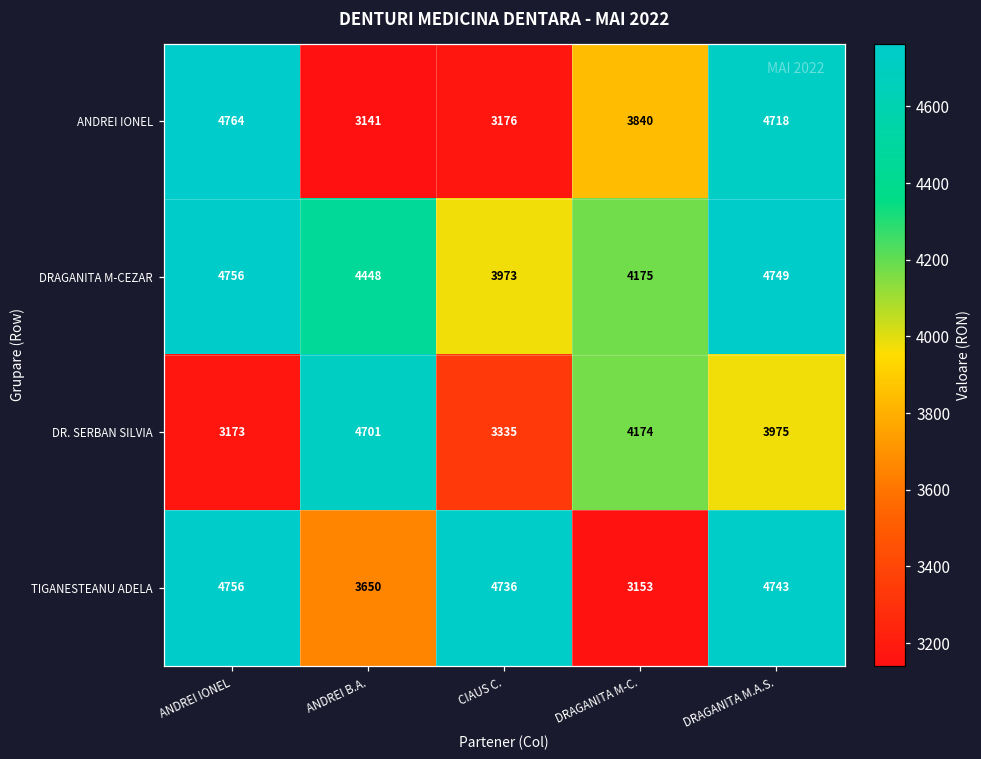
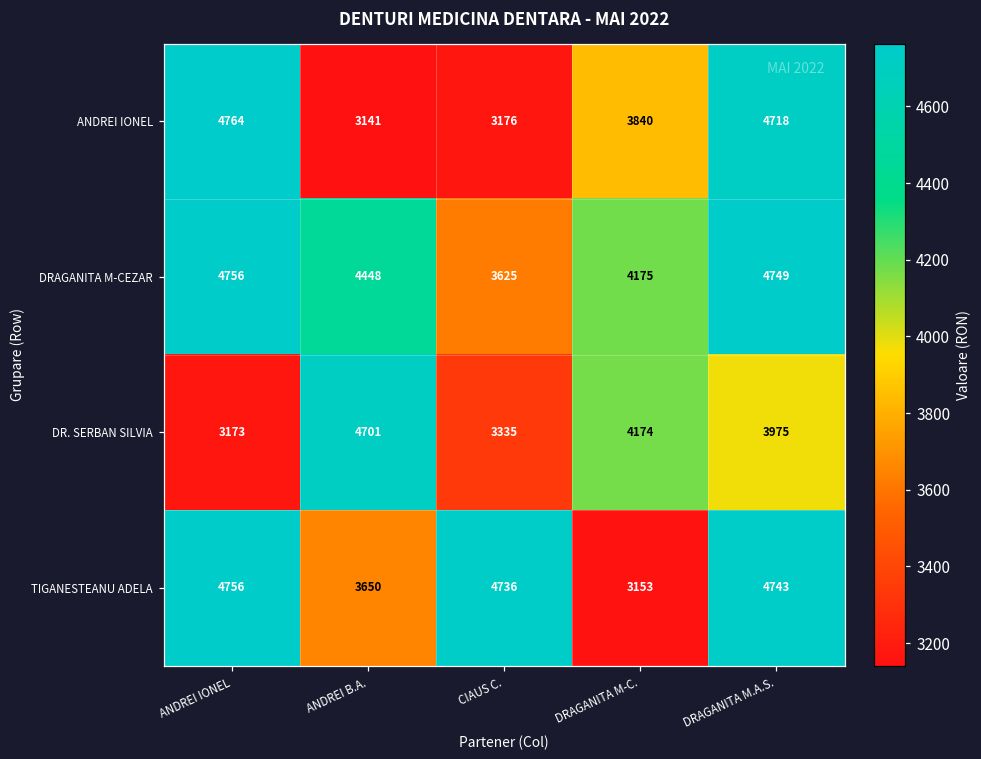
  {
    "ANDREI IONEL": {
      "ANDREI IONEL": 4764,
      "ANDREI B.A.": 3141,
      "CIAUS C.": 3176,
      "DRAGANITA M-C.": 3840
    },
    "DRAGANITA M-CEZAR": {
      "ANDREI IONEL": 4756,
      "ANDREI B.A.": 4448,
-     "CIAUS C.": 3973,
+     "CIAUS C.": 3625,
      "DRAGANITA M-C.": 4175,
      "DRAGANITA M.A.S.": 4749
    },
    "DR. SERBAN SILVIA": {
      "ANDREI IONEL": 3173,
      "ANDREI B.A.": 4701,
      "CIAUS C.": 3335,
      "DRAGANITA M-C.": 4174,
      "DRAGANITA M.A.S.": 3975
    },
    "TIGANESTEANU ADELA": {
      "ANDREI IONEL": 4756,
      "ANDREI B.A.": 3650,
      "CIAUS C.": 4736,
      "DRAGANITA M-C.": 3153,
      "DRAGANITA M.A.S.": 4743
    }
  }
